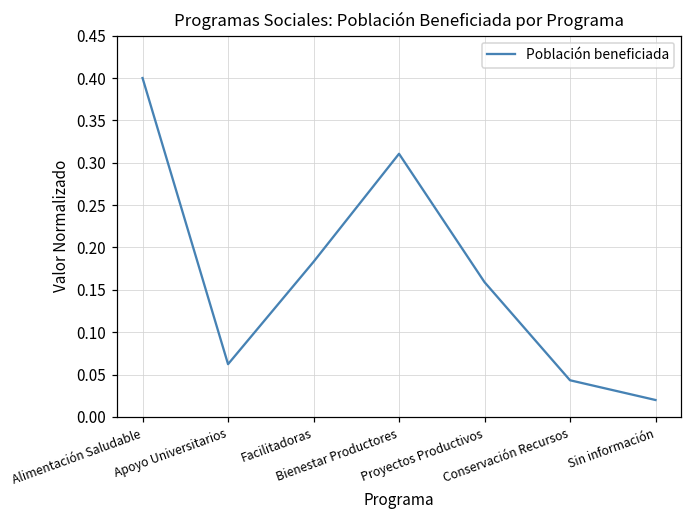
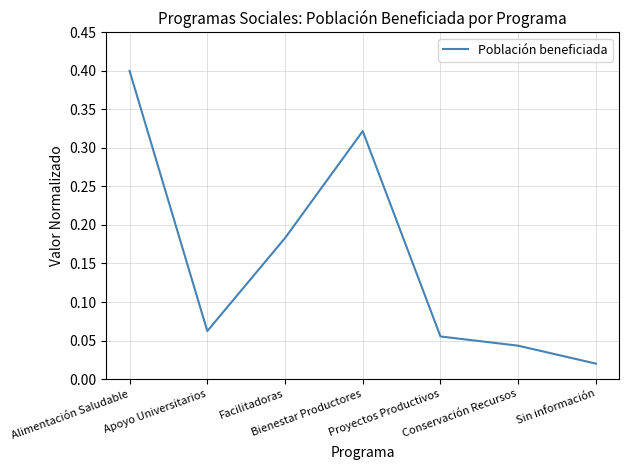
  {
    "Alimentación Saludable": 0.40,
    "Apoyo Universitarios": 0.06,
    "Facilitadoras": 0.18,
-   "Bienestar Productores": 0.31,
-   "Proyectos Productivos": 0.16,
+   "Bienestar Productores": 0.32,
+   "Proyectos Productivos": 0.06,
    "Conservación Recursos": 0.04,
    "Sin información": 0.02
  }
